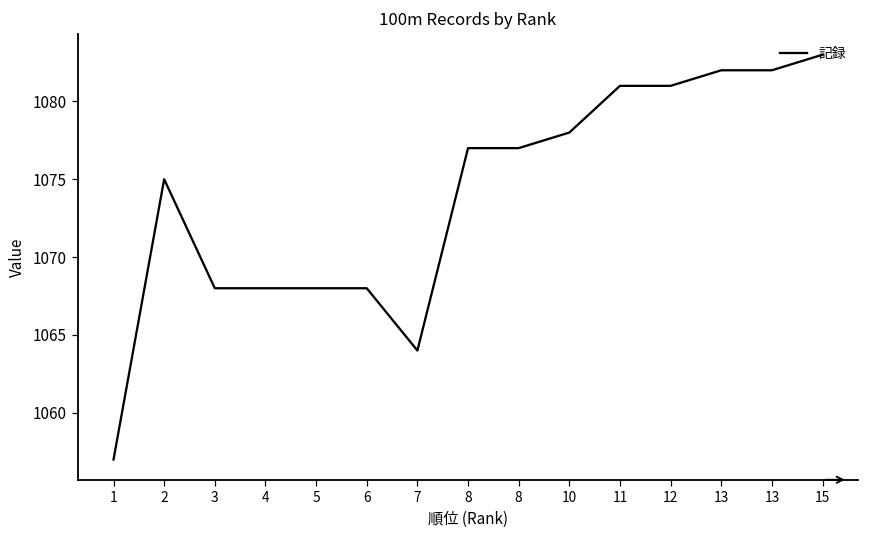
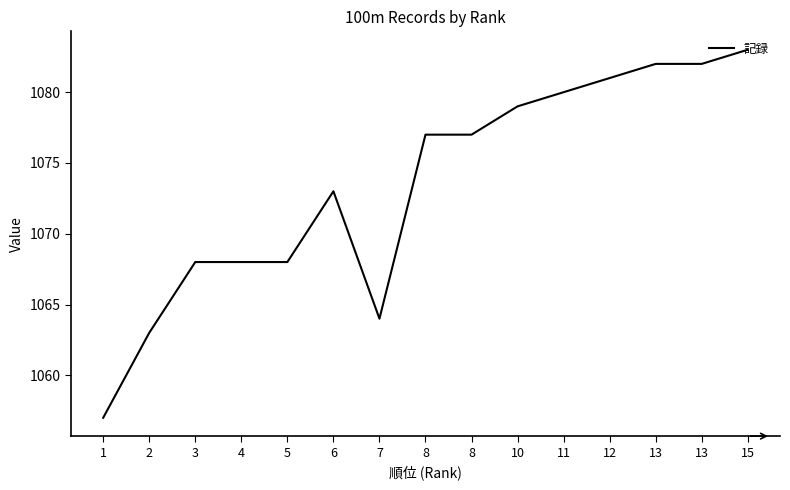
  {
    "1": 1057,
-   "2": 1075,
+   "2": 1063,
    "3": 1068,
    "4": 1068,
    "5": 1068,
-   "6": 1068,
+   "6": 1073,
    "7": 1064,
-   "10": 1078,
-   "11": 1081,
+   "10": 1079,
+   "11": 1080,
    "12": 1081,
    "15": 1083
  }
